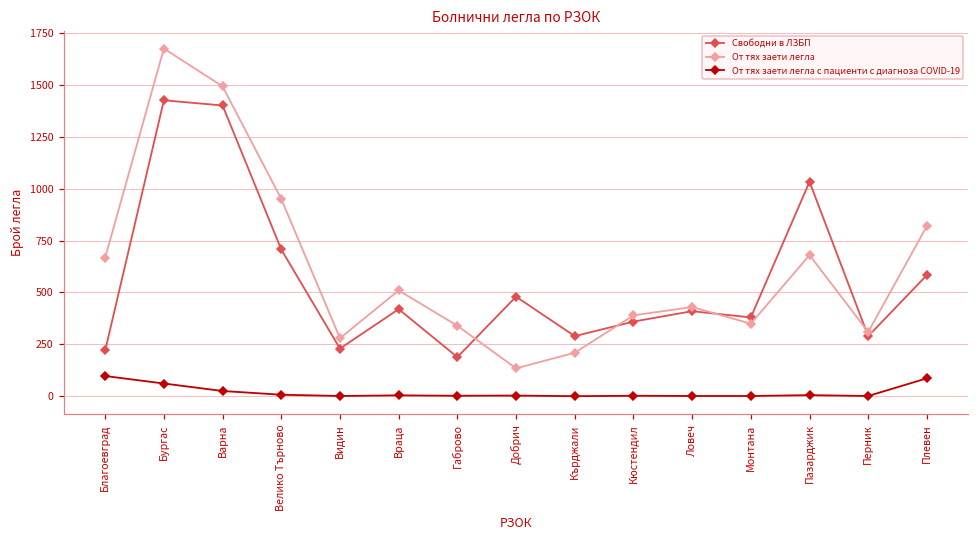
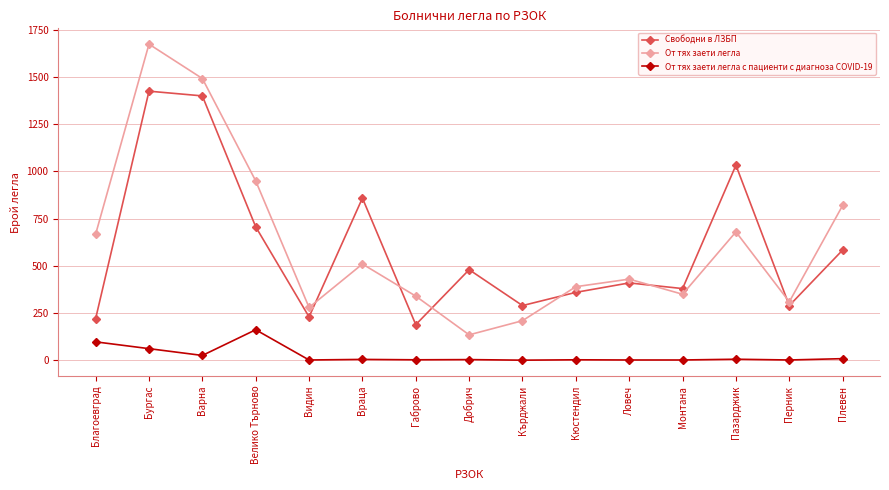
  {
    "Свободни в ЛЗБП": {
      "Благоевград": 220,
      "Бургас": 1430,
      "Варна": 1400,
      "Велико Търново": 710,
      "Видин": 230,
-     "Враца": 420,
+     "Враца": 860,
      "Габрово": 190,
      "Добрич": 480,
      "Кърджали": 290,
      "Кюстендил": 360,
      "Ловеч": 410,
      "Монтана": 380,
      "Пазарджик": 1030,
      "Перник": 290,
      "Плевен": 580
    },
    "От тях заети легла": {
      "Благоевград": 670,
      "Бургас": 1670,
      "Варна": 1490,
      "Велико Търново": 950,
      "Видин": 280,
      "Враца": 510,
      "Габрово": 340,
      "Добрич": 140,
      "Кърджали": 210,
      "Кюстендил": 390,
      "Ловеч": 430,
      "Монтана": 350,
      "Пазарджик": 680,
      "Перник": 310,
      "Плевен": 820
    },
    "От тях заети легла с пациенти с диагноза COVID-19": {
      "Благоевград": 100,
      "Бургас": 60,
      "Варна": 30,
-     "Велико Търново": 10,
+     "Велико Търново": 160,
      "Видин": 0,
      "Враца": 10,
      "Габрово": 0,
      "Добрич": 0,
      "Кърджали": 0,
      "Кюстендил": 0,
      "Ловеч": 0,
      "Монтана": 0,
      "Пазарджик": 10,
      "Перник": 0,
-     "Плевен": 90
+     "Плевен": 10
    }
  }
